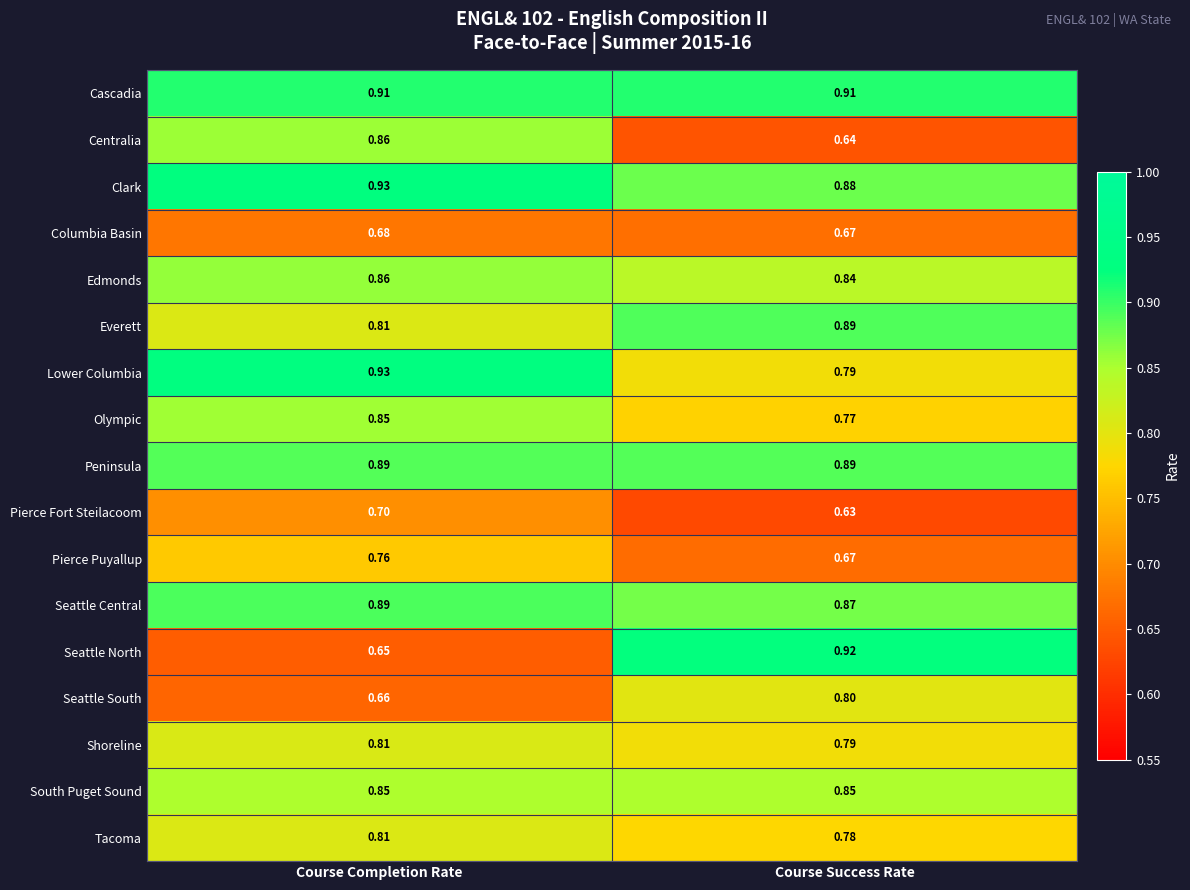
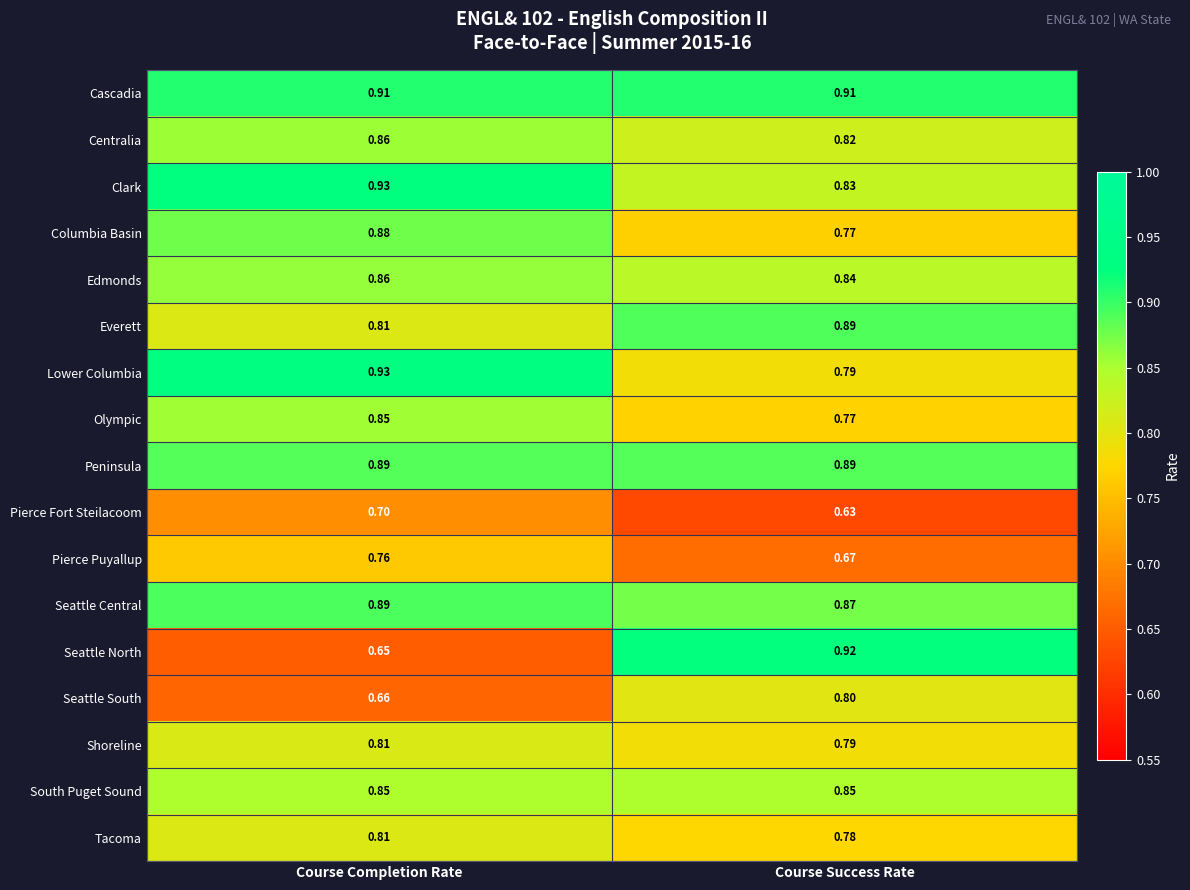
  {
    "Cascadia": {
      "Course Completion Rate": 0.91,
      "Course Success Rate": 0.91
    },
    "Centralia": {
      "Course Completion Rate": 0.86,
-     "Course Success Rate": 0.64
+     "Course Success Rate": 0.82
    },
    "Clark": {
      "Course Completion Rate": 0.93,
-     "Course Success Rate": 0.88
+     "Course Success Rate": 0.83
    },
    "Columbia Basin": {
-     "Course Completion Rate": 0.68,
-     "Course Success Rate": 0.67
+     "Course Completion Rate": 0.88,
+     "Course Success Rate": 0.77
    },
    "Edmonds": {
      "Course Completion Rate": 0.86,
      "Course Success Rate": 0.84
    },
    "Everett": {
      "Course Completion Rate": 0.81,
      "Course Success Rate": 0.89
    },
    "Lower Columbia": {
      "Course Completion Rate": 0.93,
      "Course Success Rate": 0.79
    },
    "Olympic": {
      "Course Completion Rate": 0.85,
      "Course Success Rate": 0.77
    },
    "Peninsula": {
      "Course Completion Rate": 0.89,
      "Course Success Rate": 0.89
    },
    "Pierce Fort Steilacoom": {
      "Course Completion Rate": 0.70,
      "Course Success Rate": 0.63
    },
    "Pierce Puyallup": {
      "Course Completion Rate": 0.76,
      "Course Success Rate": 0.67
    },
    "Seattle Central": {
      "Course Completion Rate": 0.89,
      "Course Success Rate": 0.87
    },
    "Seattle North": {
      "Course Completion Rate": 0.65,
      "Course Success Rate": 0.92
    },
    "Seattle South": {
      "Course Completion Rate": 0.66,
      "Course Success Rate": 0.80
    },
    "Shoreline": {
      "Course Completion Rate": 0.81,
      "Course Success Rate": 0.79
    },
    "South Puget Sound": {
      "Course Completion Rate": 0.85,
      "Course Success Rate": 0.85
    },
    "Tacoma": {
      "Course Completion Rate": 0.81,
      "Course Success Rate": 0.78
    }
  }
